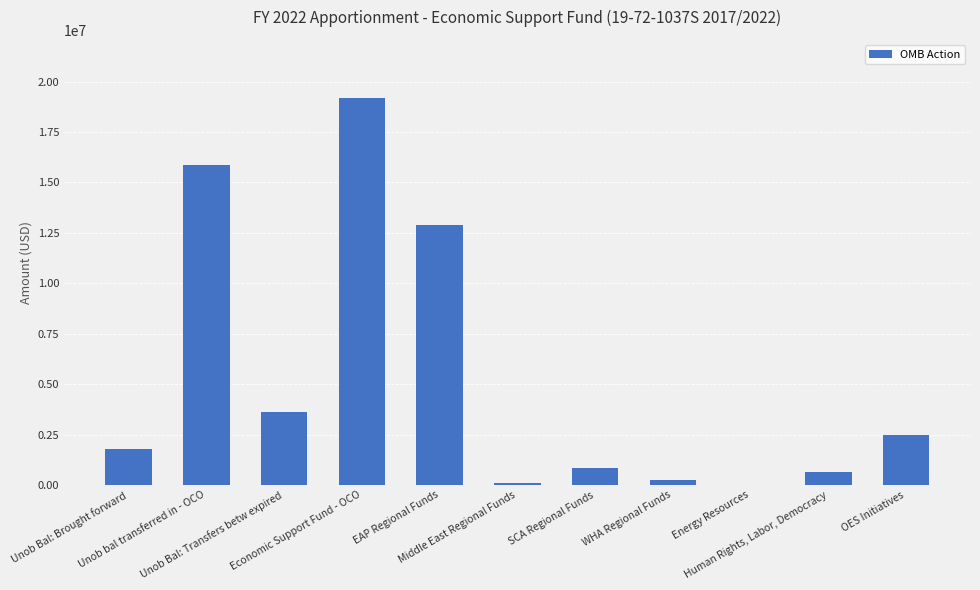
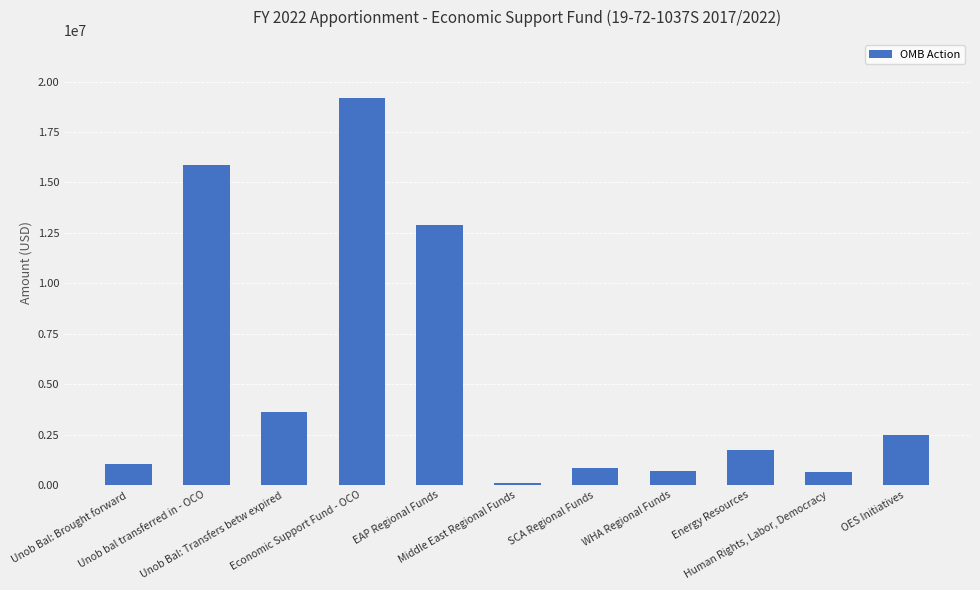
  {
-   "Unob Bal: Brought forward": 1800000,
+   "Unob Bal: Brought forward": 1000000,
    "Unob bal transferred in - OCO": 15900000,
    "Unob Bal: Transfers betw expired": 3600000,
    "Economic Support Fund - OCO": 19200000,
    "EAP Regional Funds": 12900000,
    "SCA Regional Funds": 800000,
-   "WHA Regional Funds": 200000,
-   "Energy Resources": 0,
+   "WHA Regional Funds": 700000,
+   "Energy Resources": 1700000,
    "Human Rights, Labor, Democracy": 600000,
    "OES Initiatives": 2500000
  }
